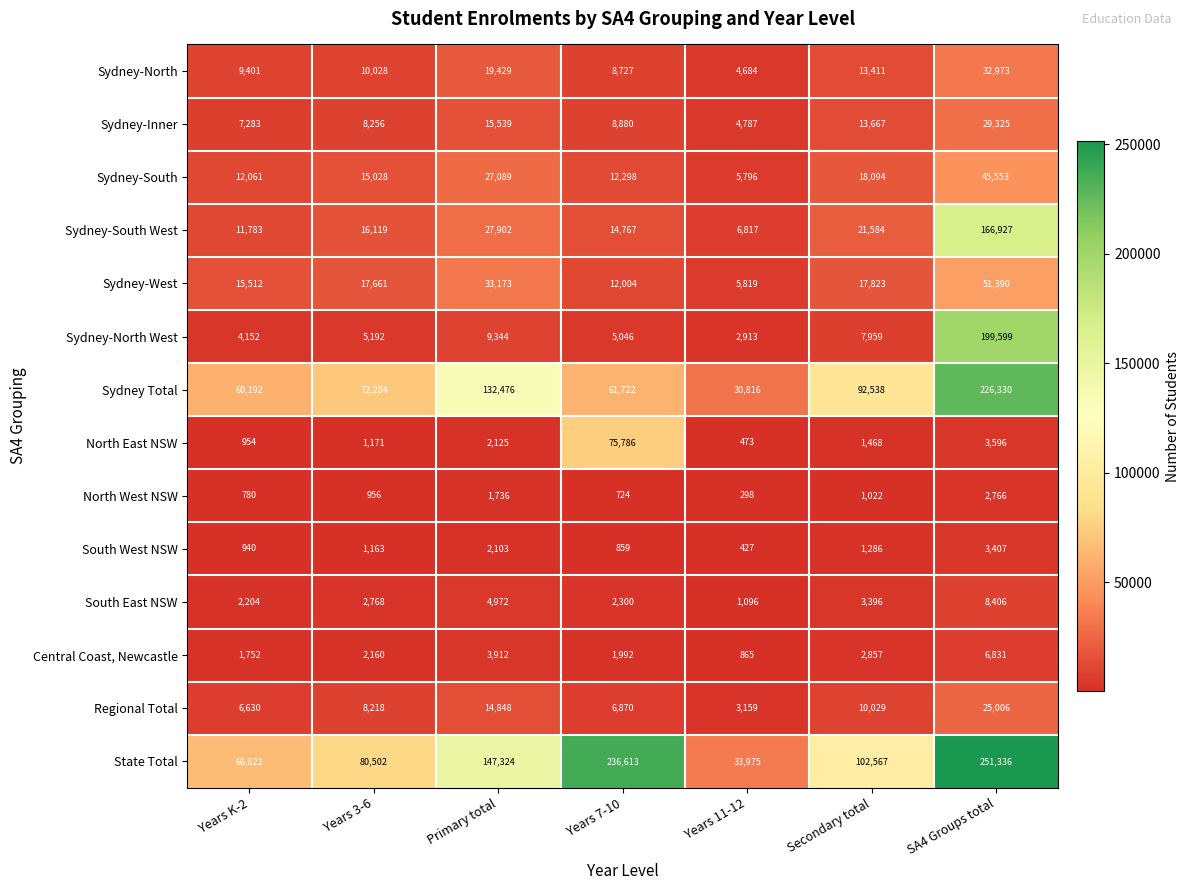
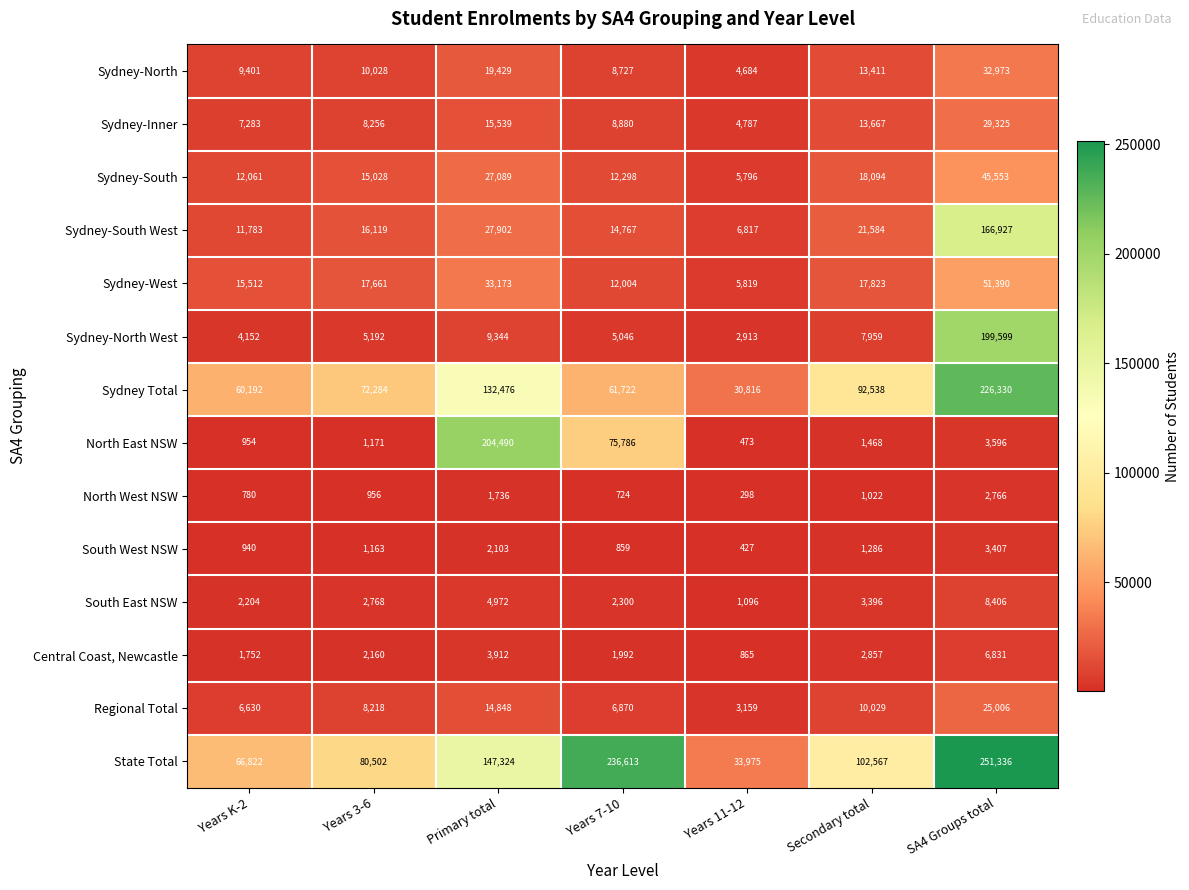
  {
    "Sydney-North": {
      "Years K-2": "9,401",
      "Years 3-6": "10,028",
      "Primary total": "19,429",
      "Years 7-10": "8,727",
      "Years 11-12": "4,684",
      "Secondary total": "13,411",
      "SA4 Groups total": "32,973"
    },
    "Sydney-Inner": {
      "Years K-2": "7,283",
      "Years 3-6": "8,256",
      "Primary total": "15,539",
      "Years 7-10": "8,880",
      "Years 11-12": "4,787",
      "Secondary total": "13,667",
      "SA4 Groups total": "29,325"
    },
    "Sydney-South": {
      "Years K-2": "12,061",
      "Years 3-6": "15,028",
      "Primary total": "27,089",
      "Years 7-10": "12,298",
      "Years 11-12": "5,796",
      "Secondary total": "18,094",
      "SA4 Groups total": "45,553"
    },
    "Sydney-South West": {
      "Years K-2": "11,783",
      "Years 3-6": "16,119",
      "Primary total": "27,902",
      "Years 7-10": "14,767",
      "Years 11-12": "6,817",
      "Secondary total": "21,584",
      "SA4 Groups total": "166,927"
    },
    "Sydney-West": {
      "Years K-2": "15,512",
      "Years 3-6": "17,661",
      "Primary total": "33,173",
      "Years 7-10": "12,004",
      "Years 11-12": "5,819",
      "Secondary total": "17,823",
      "SA4 Groups total": "51,390"
    },
    "Sydney-North West": {
      "Years K-2": "4,152",
      "Years 3-6": "5,192",
      "Primary total": "9,344",
      "Years 7-10": "5,046",
      "Years 11-12": "2,913",
      "Secondary total": "7,959",
      "SA4 Groups total": "199,599"
    },
    "Sydney Total": {
      "Years K-2": "60,192",
      "Years 3-6": "72,284",
      "Primary total": "132,476",
      "Years 7-10": "61,722",
      "Years 11-12": "30,816",
      "Secondary total": "92,538",
      "SA4 Groups total": "226,330"
    },
    "North East NSW": {
      "Years K-2": "954",
      "Years 3-6": "1,171",
-     "Primary total": "2,125",
+     "Primary total": "204,490",
      "Years 7-10": "75,786",
      "Years 11-12": "473",
      "Secondary total": "1,468",
      "SA4 Groups total": "3,596"
    },
    "North West NSW": {
      "Years K-2": "780",
      "Years 3-6": "956",
      "Primary total": "1,736",
      "Years 7-10": "724",
      "Years 11-12": "298",
      "Secondary total": "1,022",
      "SA4 Groups total": "2,766"
    },
    "South West NSW": {
      "Years K-2": "940",
      "Years 3-6": "1,163",
      "Primary total": "2,103",
      "Years 7-10": "859",
      "Years 11-12": "427",
      "Secondary total": "1,286",
      "SA4 Groups total": "3,407"
    },
    "South East NSW": {
      "Years K-2": "2,204",
      "Years 3-6": "2,768",
      "Primary total": "4,972",
      "Years 7-10": "2,300",
      "Years 11-12": "1,096",
      "Secondary total": "3,396",
      "SA4 Groups total": "8,406"
    },
    "Central Coast, Newcastle": {
      "Years K-2": "1,752",
      "Years 3-6": "2,160",
      "Primary total": "3,912",
      "Years 7-10": "1,992",
      "Years 11-12": "865",
      "Secondary total": "2,857",
      "SA4 Groups total": "6,831"
    },
    "Regional Total": {
      "Years K-2": "6,630",
      "Years 3-6": "8,218",
      "Primary total": "14,848",
      "Years 7-10": "6,870",
      "Years 11-12": "3,159",
      "Secondary total": "10,029",
      "SA4 Groups total": "25,006"
    },
    "State Total": {
      "Years K-2": "66,822",
      "Years 3-6": "80,502",
      "Primary total": "147,324",
      "Years 7-10": "236,613",
      "Years 11-12": "33,975",
      "Secondary total": "102,567",
      "SA4 Groups total": "251,336"
    }
  }
